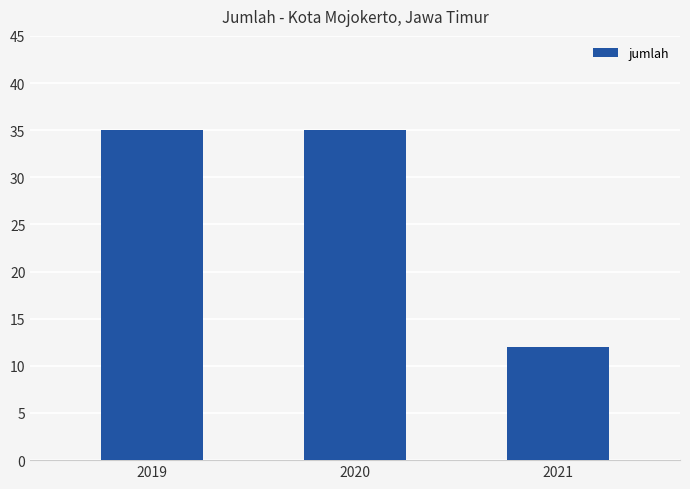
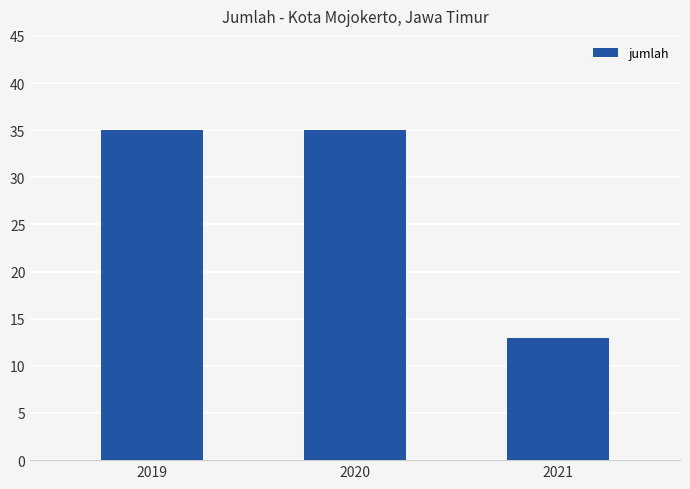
  {
    "2019": 35,
    "2020": 35,
-   "2021": 12
+   "2021": 13
  }
